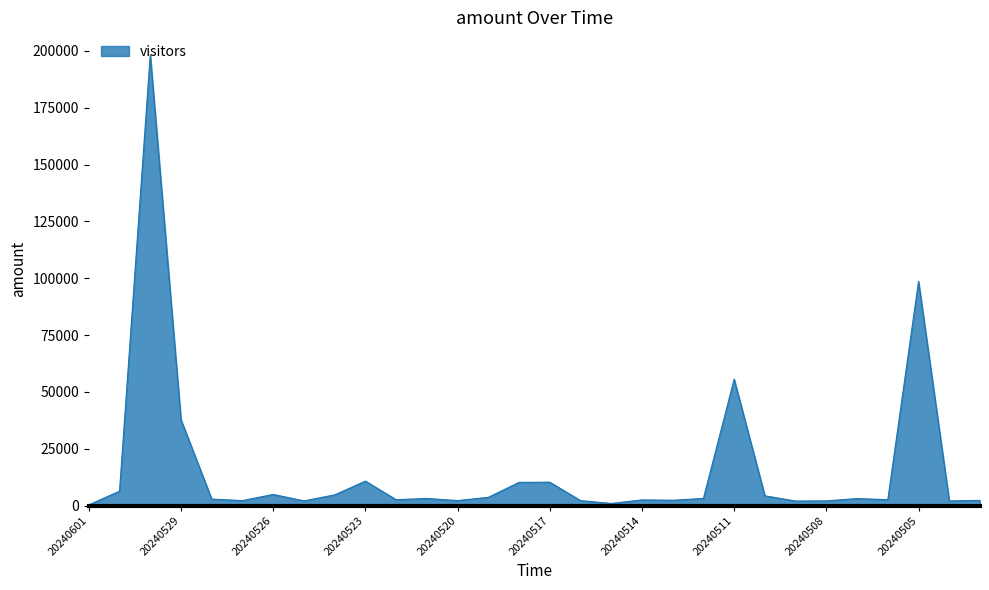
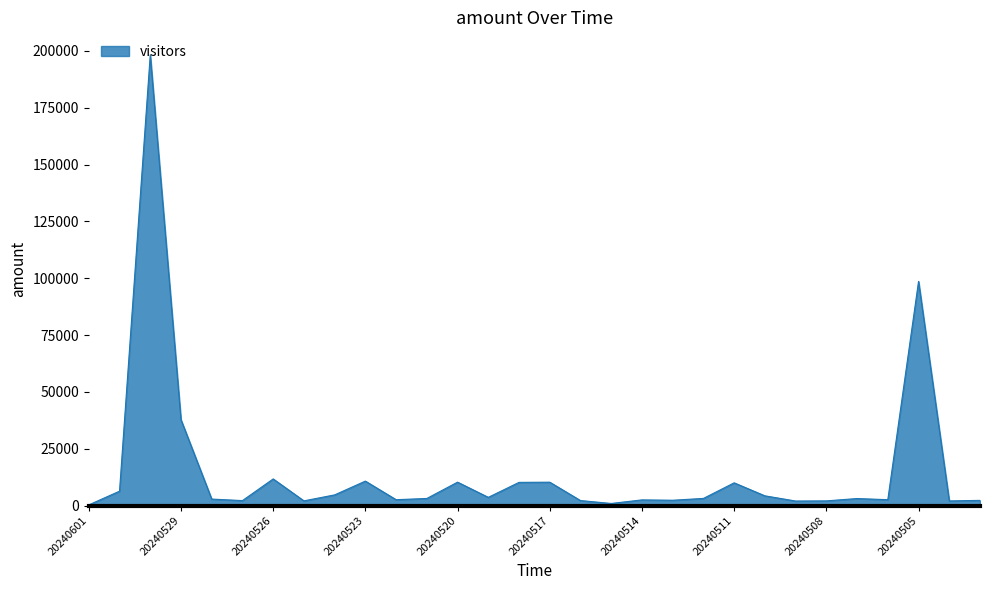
  {
    "20240601": 0,
    "20240529": 38000,
-   "20240526": 5000,
+   "20240526": 12000,
    "20240523": 11000,
-   "20240520": 2000,
+   "20240520": 10000,
    "20240517": 10000,
    "20240514": 2000,
-   "20240511": 56000,
+   "20240511": 10000,
    "20240508": 2000,
    "20240505": 99000
  }
